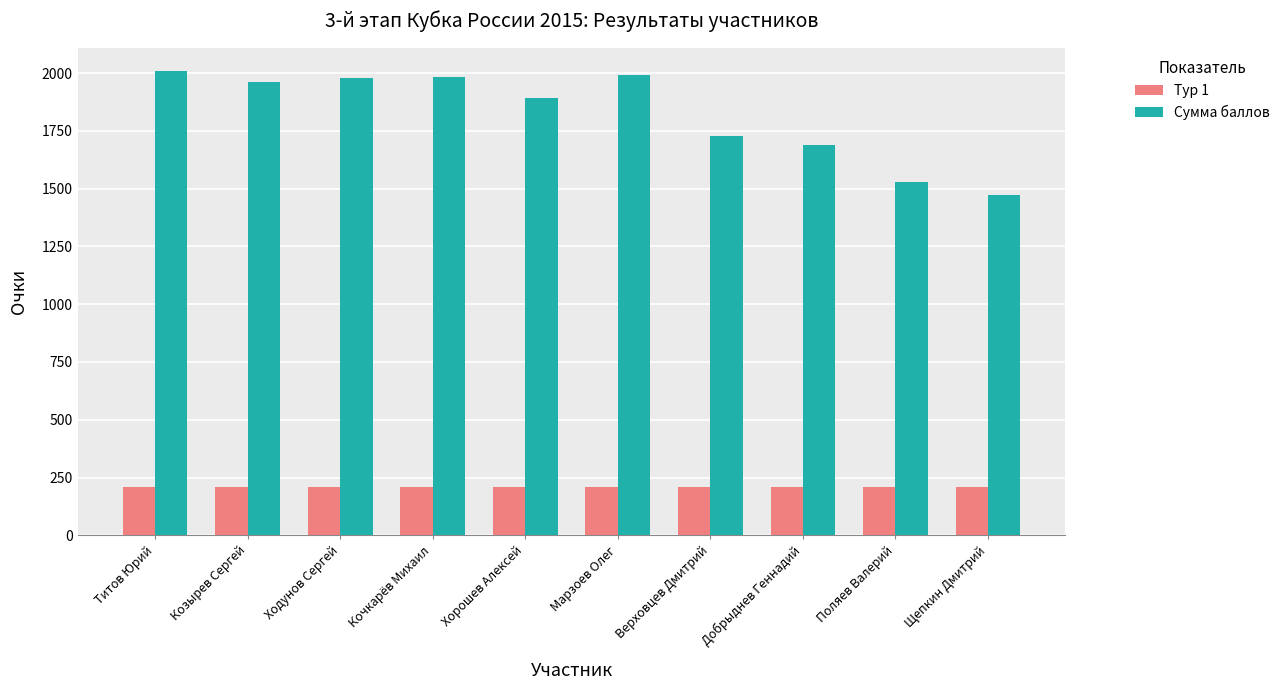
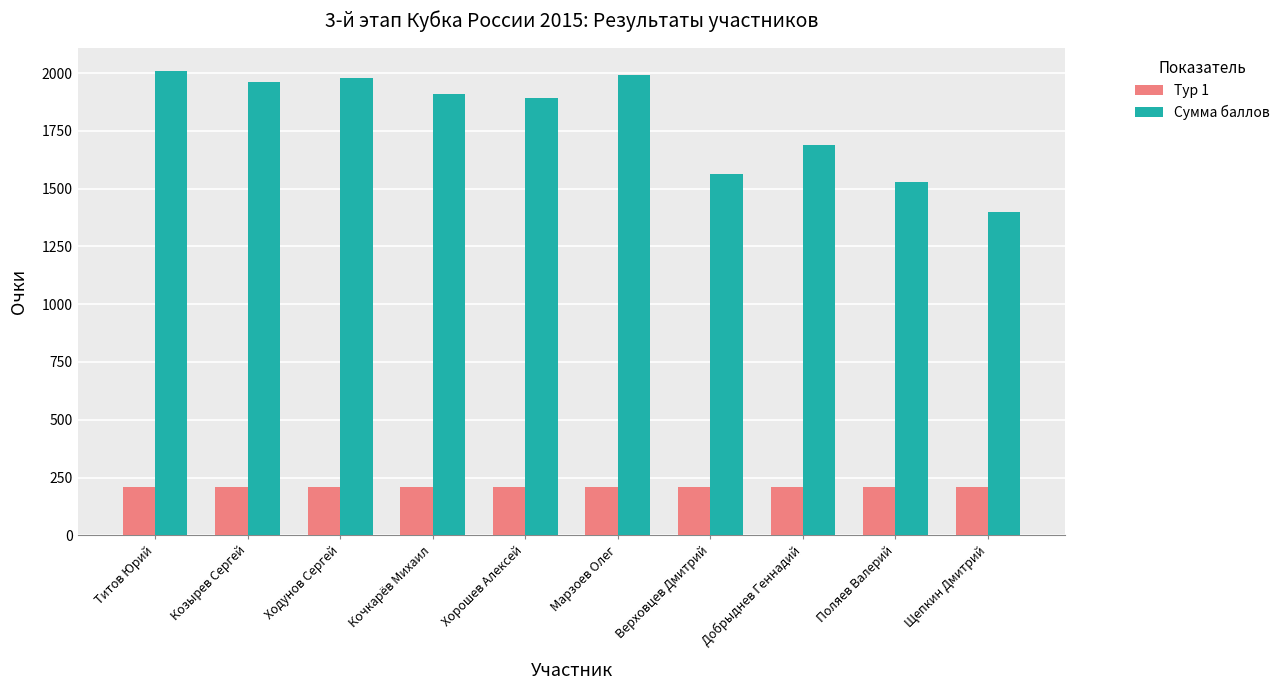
  {
    "Тур 1": {
      "Титов Юрий": 210,
      "Козырев Сергей": 210,
      "Ходунов Сергей": 210,
      "Кочкарёв Михаил": 210,
      "Хорошев Алексей": 210,
      "Марзоев Олег": 210,
      "Верховцев Дмитрий": 210,
      "Добрыднев Геннадий": 210,
      "Поляев Валерий": 210,
      "Щепкин Дмитрий": 210
    },
    "Сумма баллов": {
      "Титов Юрий": 2010,
      "Козырев Сергей": 1960,
      "Ходунов Сергей": 1980,
-     "Кочкарёв Михаил": 1980,
+     "Кочкарёв Михаил": 1910,
      "Хорошев Алексей": 1890,
      "Марзоев Олег": 1990,
-     "Верховцев Дмитрий": 1730,
+     "Верховцев Дмитрий": 1560,
      "Добрыднев Геннадий": 1690,
      "Поляев Валерий": 1530,
-     "Щепкин Дмитрий": 1470
+     "Щепкин Дмитрий": 1400
    }
  }
